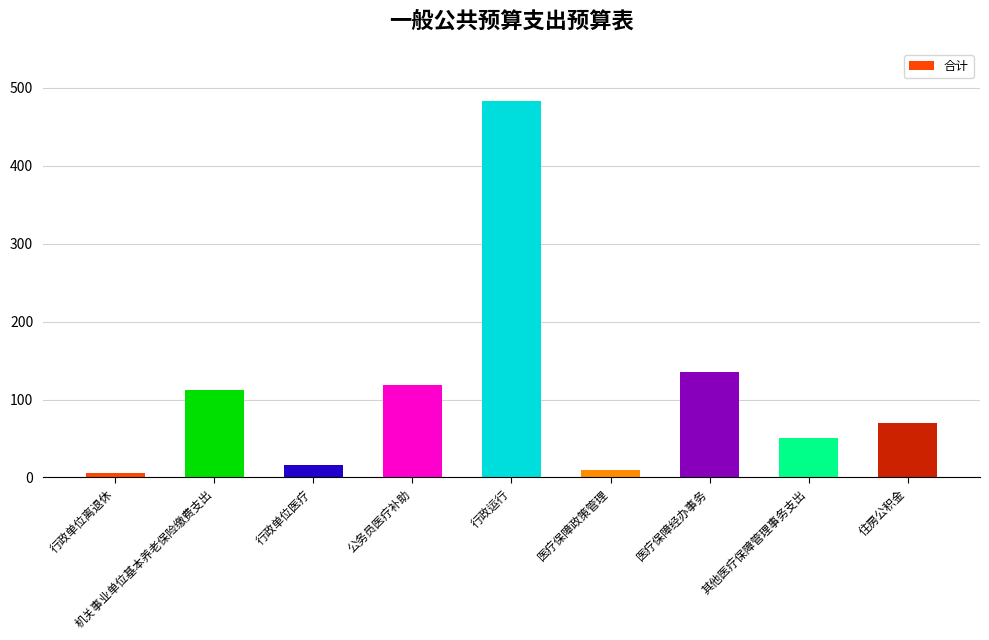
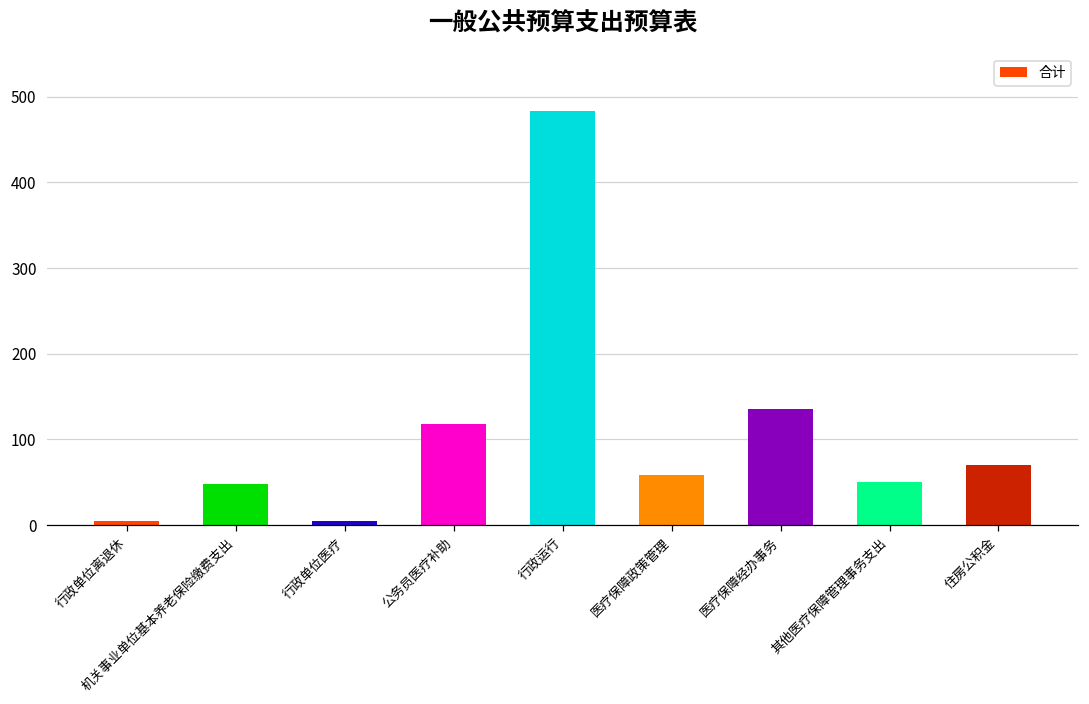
  {
    "行政单位离退休": 10,
-   "机关事业单位基本养老保险缴费支出": 110,
-   "行政单位医疗": 20,
+   "机关事业单位基本养老保险缴费支出": 50,
+   "行政单位医疗": 10,
    "公务员医疗补助": 120,
    "行政运行": 480,
-   "医疗保障政策管理": 10,
+   "医疗保障政策管理": 60,
    "医疗保障经办事务": 140,
    "其他医疗保障管理事务支出": 50,
    "住房公积金": 70
  }
